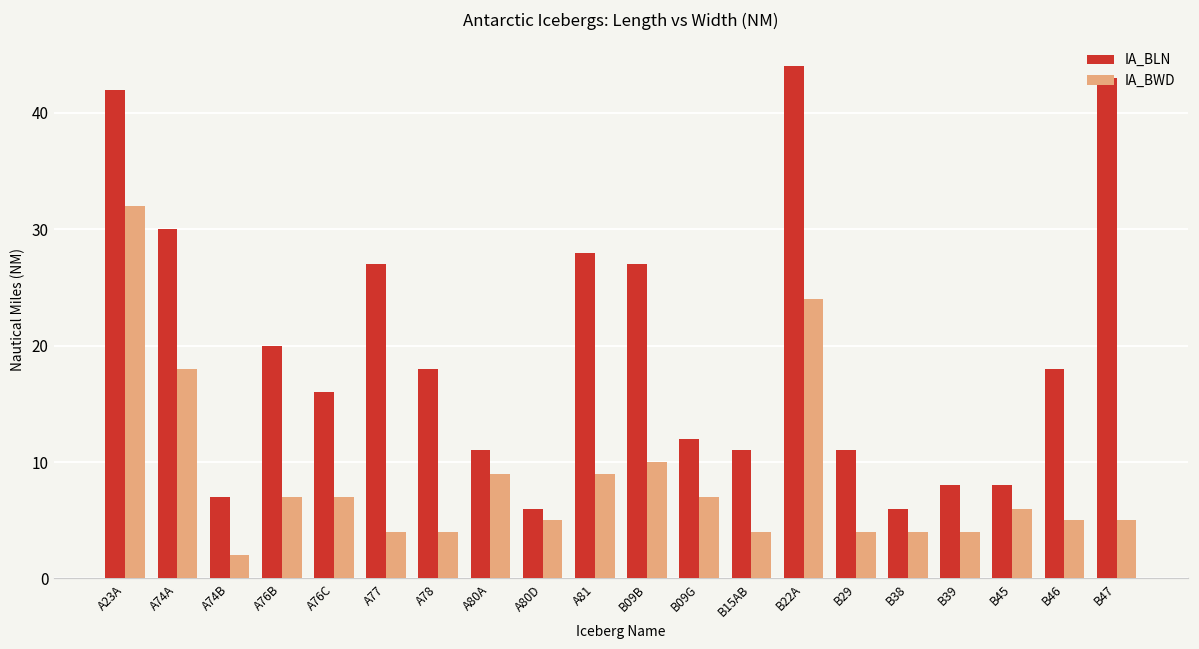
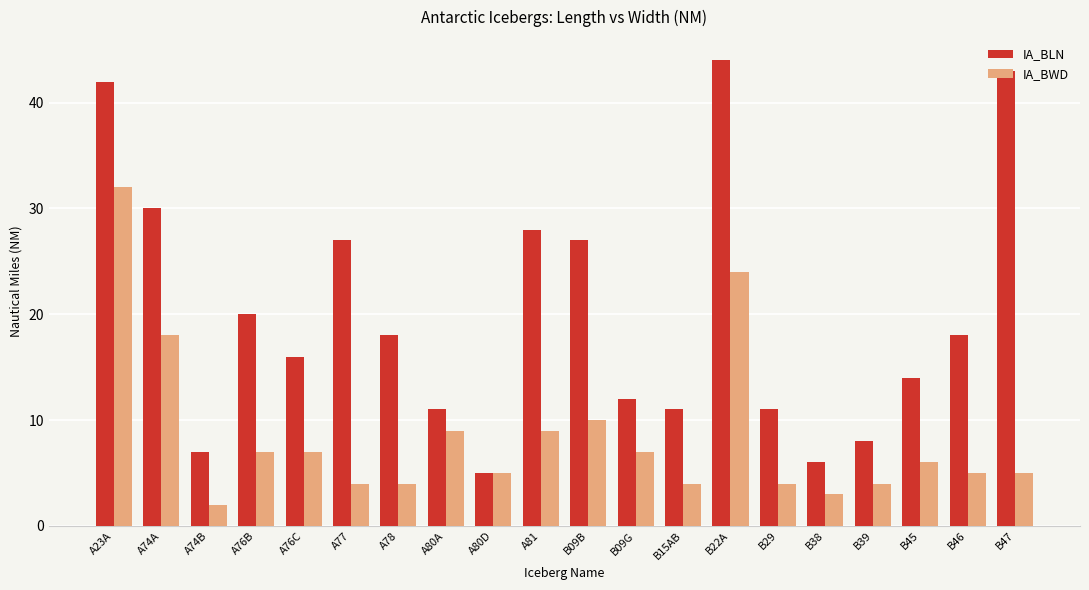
  {
    "IA_BLN": {
      "A23A": 42,
      "A74A": 30,
      "A74B": 7,
      "A76B": 20,
      "A76C": 16,
      "A77": 27,
      "A78": 18,
      "A80A": 11,
-     "A80D": 6,
+     "A80D": 5,
      "A81": 28,
      "B09B": 27,
      "B09G": 12,
      "B15AB": 11,
      "B22A": 44,
      "B29": 11,
      "B38": 6,
      "B39": 8,
-     "B45": 8,
+     "B45": 14,
      "B46": 18,
      "B47": 43
    },
    "IA_BWD": {
      "A23A": 32,
      "A74A": 18,
      "A74B": 2,
      "A76B": 7,
      "A76C": 7,
      "A77": 4,
      "A78": 4,
      "A80A": 9,
      "A80D": 5,
      "A81": 9,
      "B09B": 10,
      "B09G": 7,
      "B15AB": 4,
      "B22A": 24,
      "B29": 4,
-     "B38": 4,
+     "B38": 3,
      "B39": 4,
      "B45": 6,
      "B46": 5,
      "B47": 5
    }
  }
